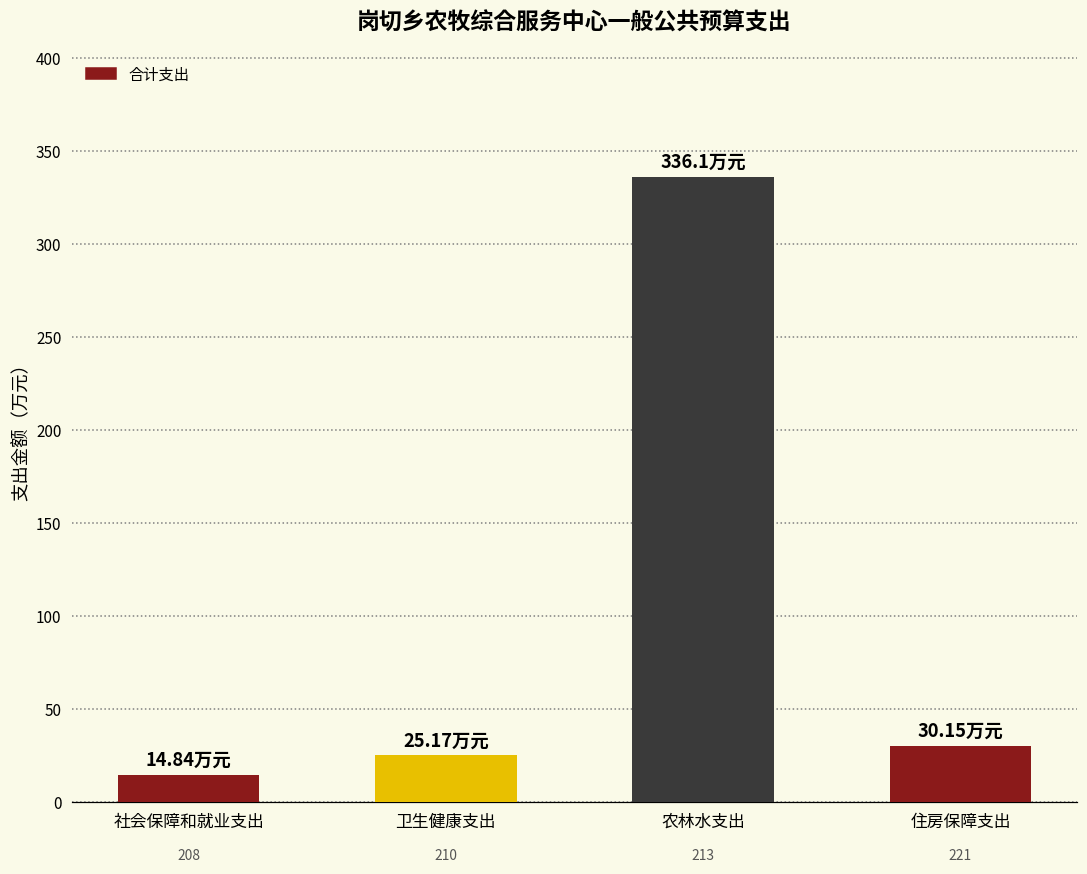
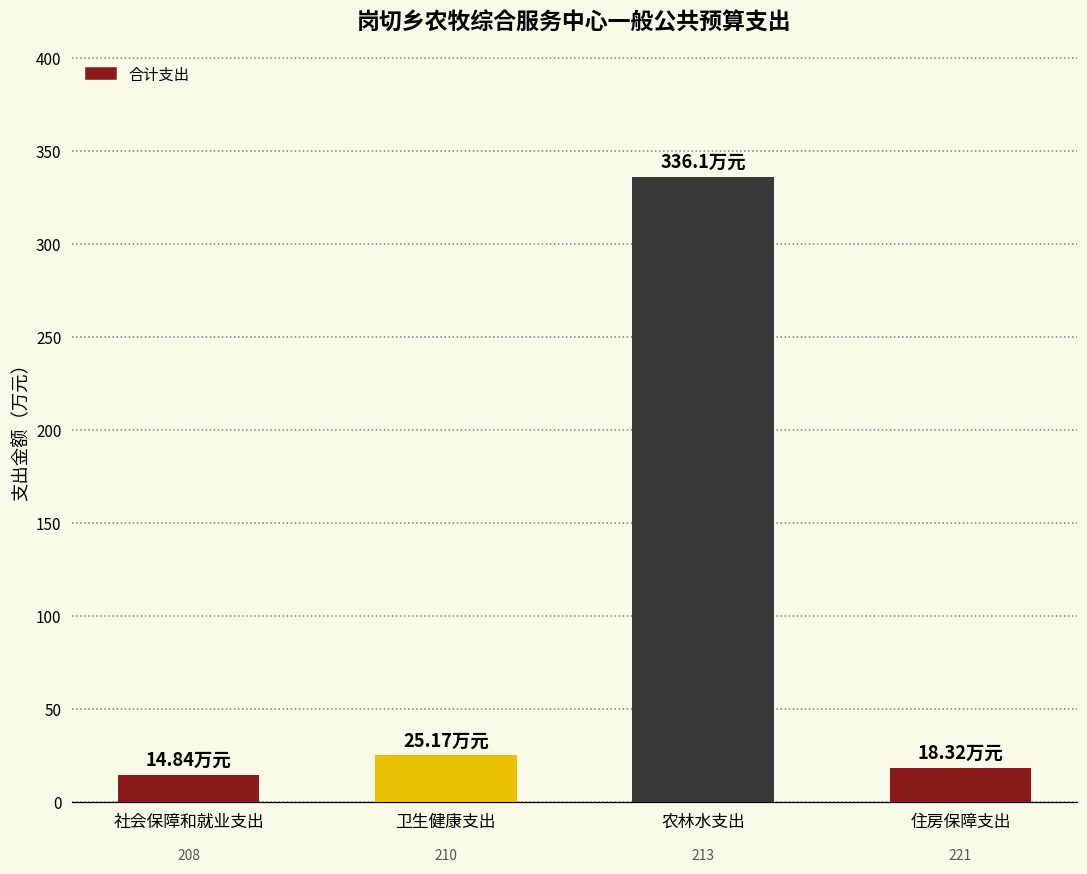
  {
    "社会保障和就业支出": 14.84,
    "卫生健康支出": 25.17,
    "农林水支出": 336.1,
-   "住房保障支出": 30.15
+   "住房保障支出": 18.32
  }
